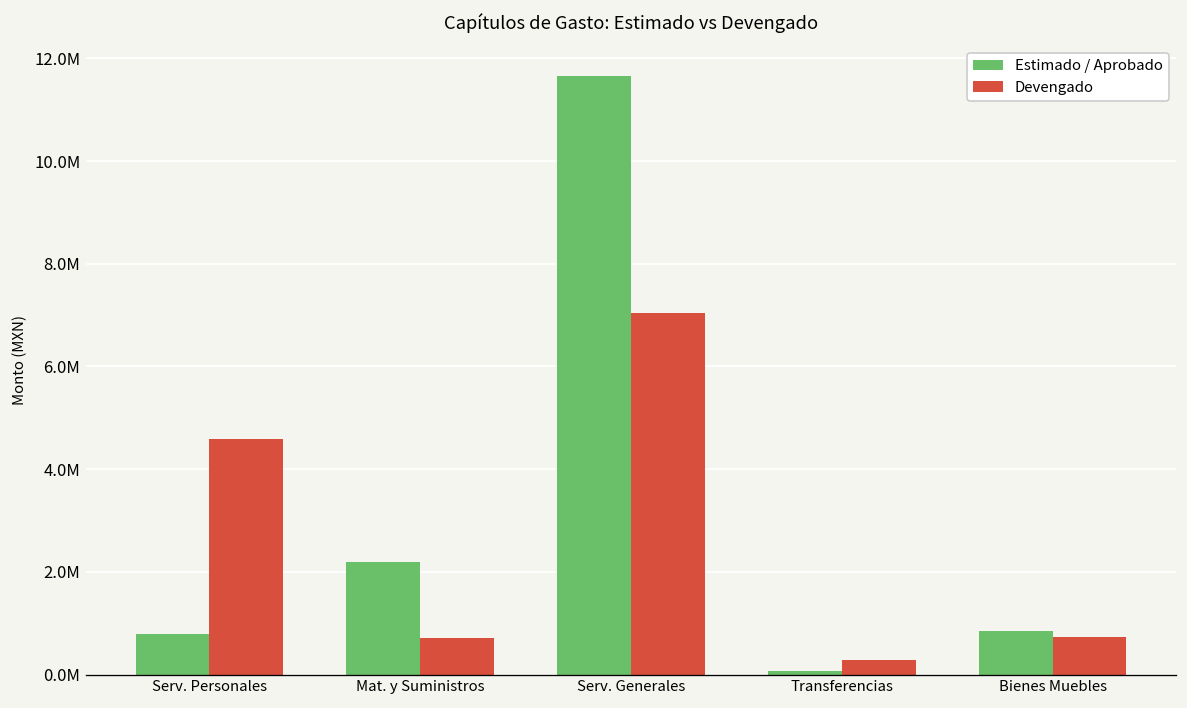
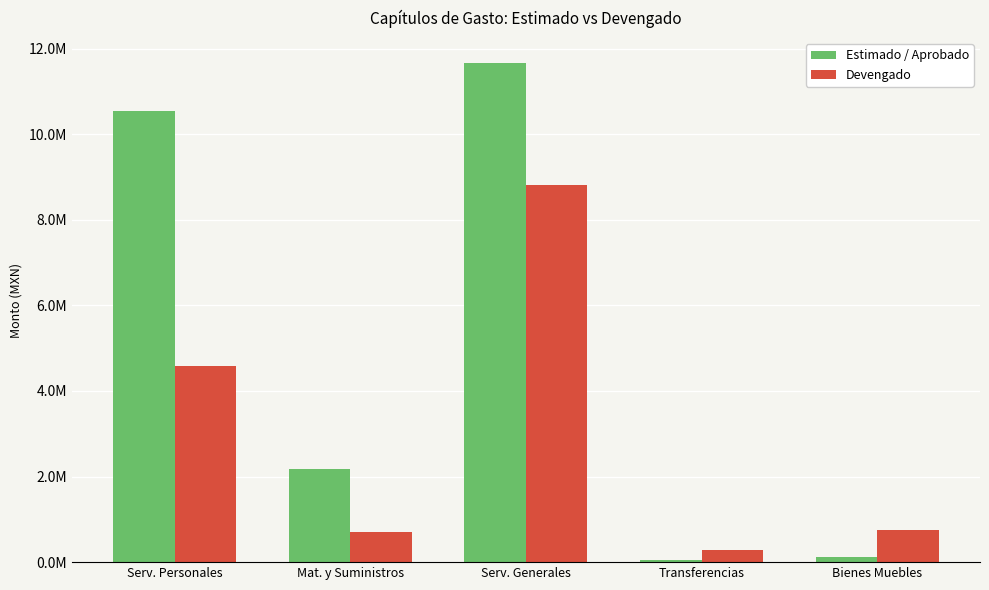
  {
    "Estimado / Aprobado": {
-     "Serv. Personales": 800000,
+     "Serv. Personales": 10500000,
      "Mat. y Suministros": 2200000,
      "Serv. Generales": 11700000,
      "Transferencias": 100000,
-     "Bienes Muebles": 900000
+     "Bienes Muebles": 100000
    },
    "Devengado": {
      "Serv. Personales": 4600000,
      "Mat. y Suministros": 700000,
-     "Serv. Generales": 7000000,
+     "Serv. Generales": 8800000,
      "Transferencias": 300000,
      "Bienes Muebles": 700000
    }
  }
